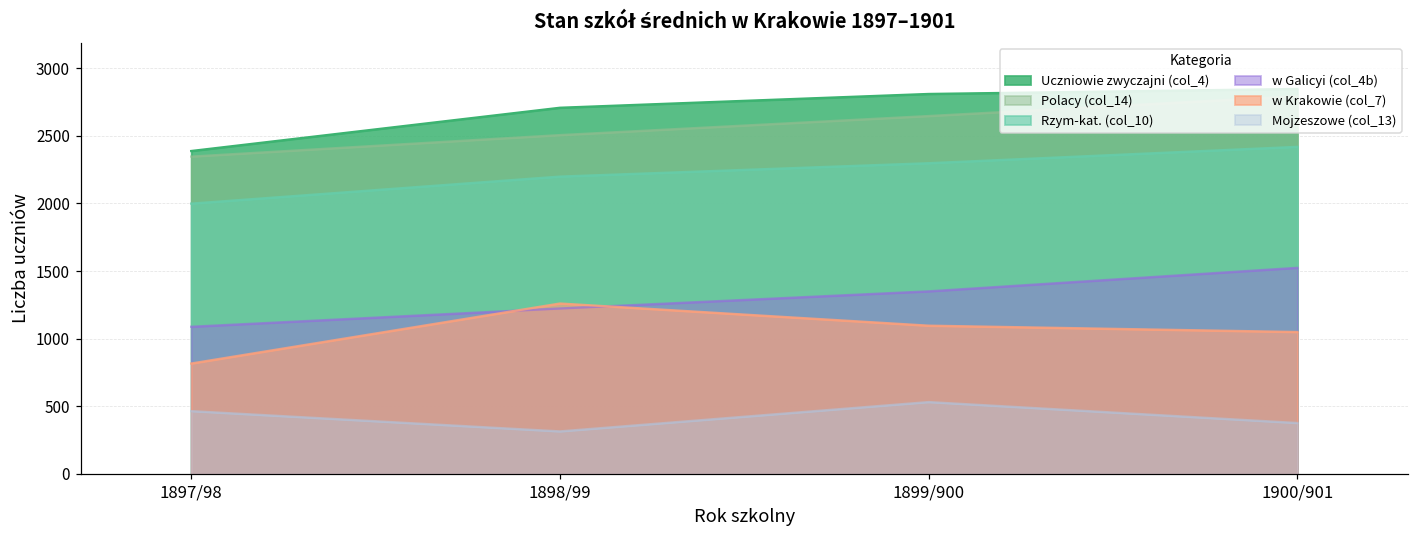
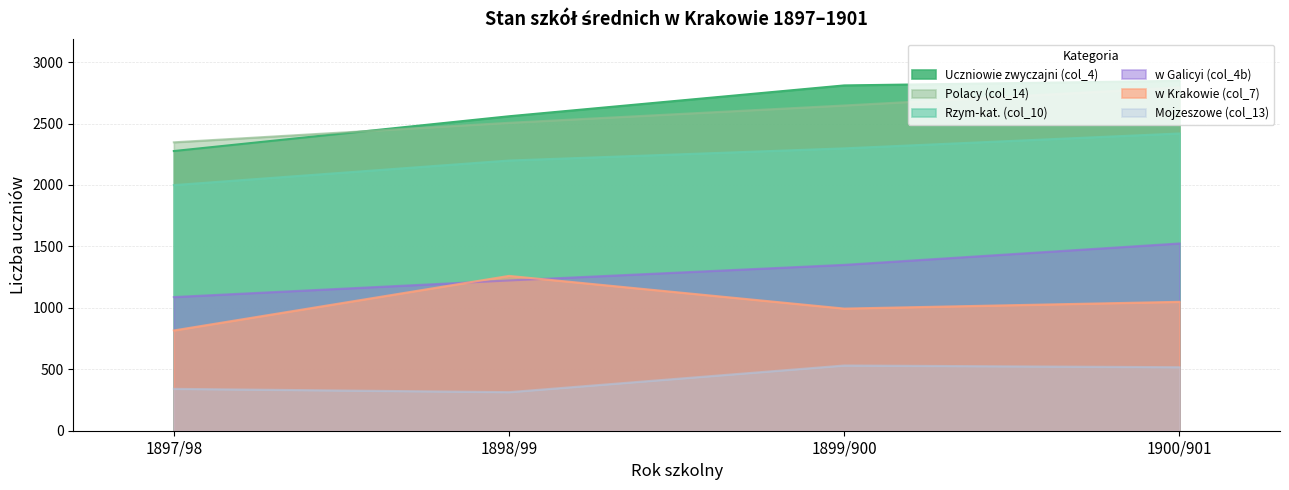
  {
    "Uczniowie zwyczajni (col_4)": {
-     "1897/98": 2390,
-     "1898/99": 2710,
+     "1897/98": 2280,
+     "1898/99": 2560,
      "1899/900": 2810
    },
    "w Galicyi (col_4b)": {
      "1897/98": 1090,
      "1898/99": 1220,
      "1899/900": 1350,
      "1900/901": 1520
    },
    "w Krakowie (col_7)": {
      "1897/98": 820,
      "1898/99": 1260,
-     "1899/900": 1100,
+     "1899/900": 990,
      "1900/901": 1050
    },
    "Mojzeszowe (col_13)": {
-     "1897/98": 460,
+     "1897/98": 340,
      "1898/99": 310,
      "1899/900": 530,
-     "1900/901": 380
+     "1900/901": 520
    }
  }
